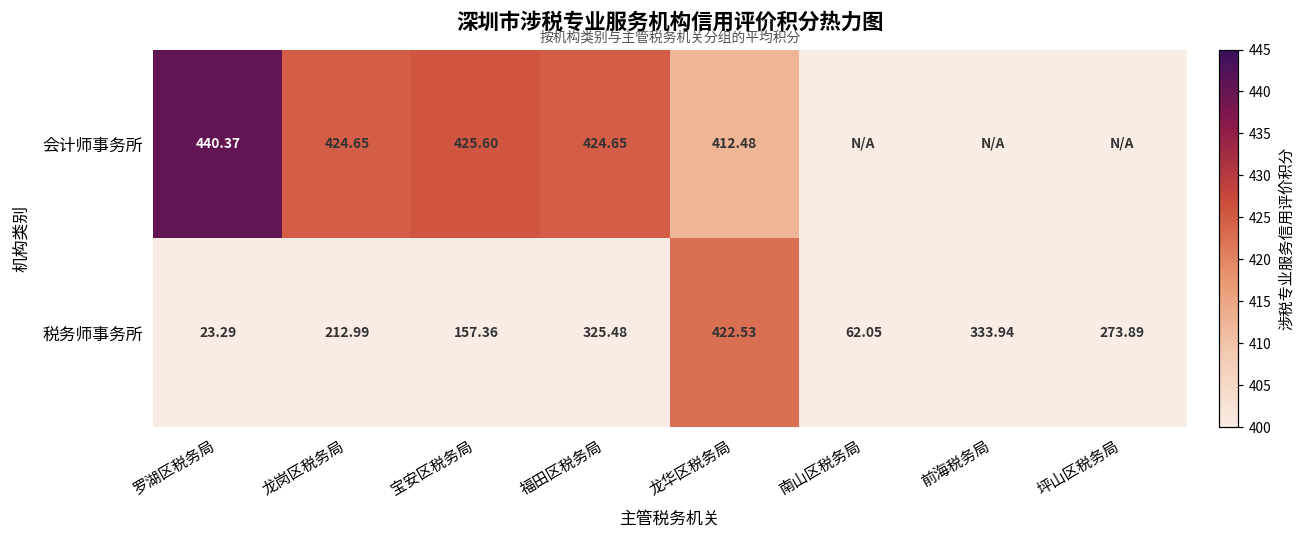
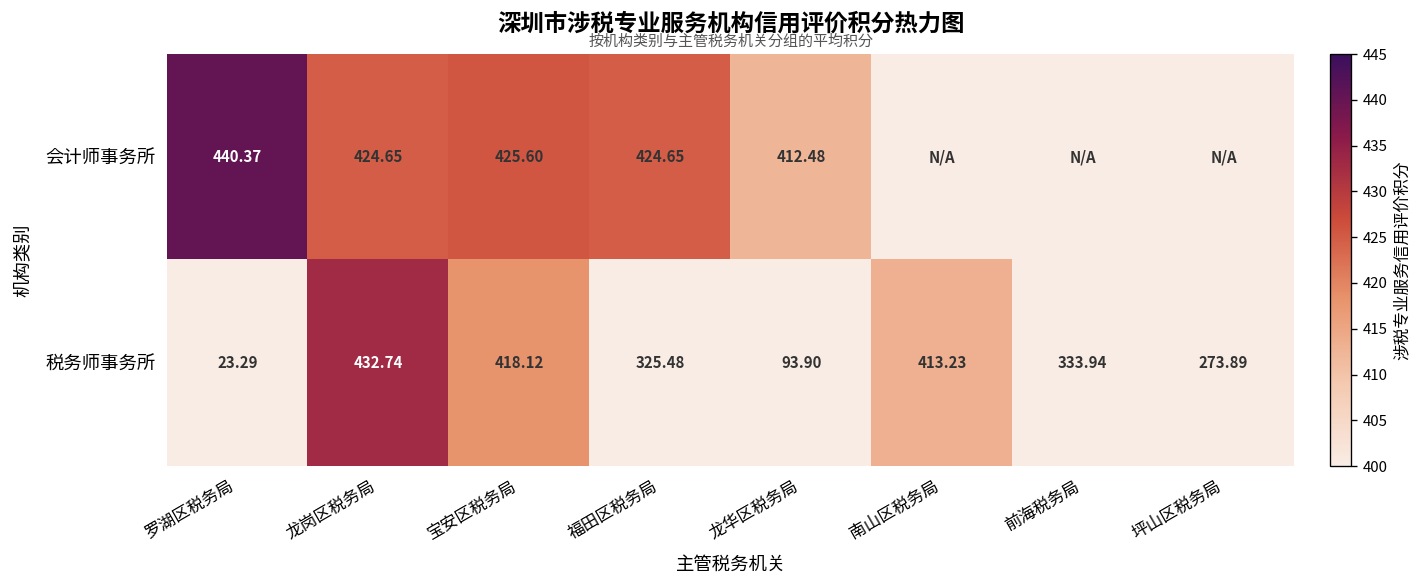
  {
    "会计师事务所": {
      "罗湖区税务局": 440.37,
      "龙岗区税务局": 424.65,
      "宝安区税务局": 425.60,
      "福田区税务局": 424.65,
      "龙华区税务局": 412.48
    },
    "税务师事务所": {
      "罗湖区税务局": 23.29,
-     "龙岗区税务局": 212.99,
-     "宝安区税务局": 157.36,
+     "龙岗区税务局": 432.74,
+     "宝安区税务局": 418.12,
      "福田区税务局": 325.48,
-     "龙华区税务局": 422.53,
-     "南山区税务局": 62.05,
+     "龙华区税务局": 93.90,
+     "南山区税务局": 413.23,
      "前海税务局": 333.94,
      "坪山区税务局": 273.89
    }
  }
